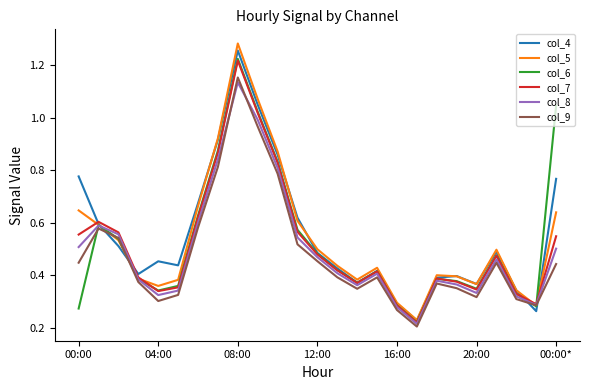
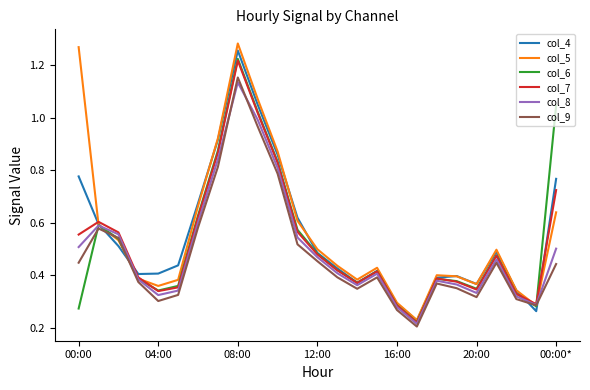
  {
    "col_4": {
      "00:00": 0.78,
-     "04:00": 0.45,
+     "04:00": 0.41,
      "08:00": 1.26,
      "00:00*": 0.77
    },
    "col_5": {
-     "00:00": 0.65,
+     "00:00": 1.27,
      "04:00": 0.36,
      "08:00": 1.28,
      "12:00": 0.50,
      "00:00*": 0.64
    },
    "col_6": {
      "00:00": 0.27
    },
    "col_7": {
      "00:00": 0.55,
-     "00:00*": 0.55
+     "00:00*": 0.72
    },
    "col_8": {
      "00:00": 0.51,
      "04:00": 0.32,
      "08:00": 1.13,
      "12:00": 0.47,
      "20:00": 0.33,
      "00:00*": 0.50
    },
    "col_9": {
      "00:00": 0.45,
      "04:00": 0.30,
      "08:00": 1.15,
      "12:00": 0.45,
      "16:00": 0.27,
      "20:00": 0.32,
      "00:00*": 0.44
    }
  }
